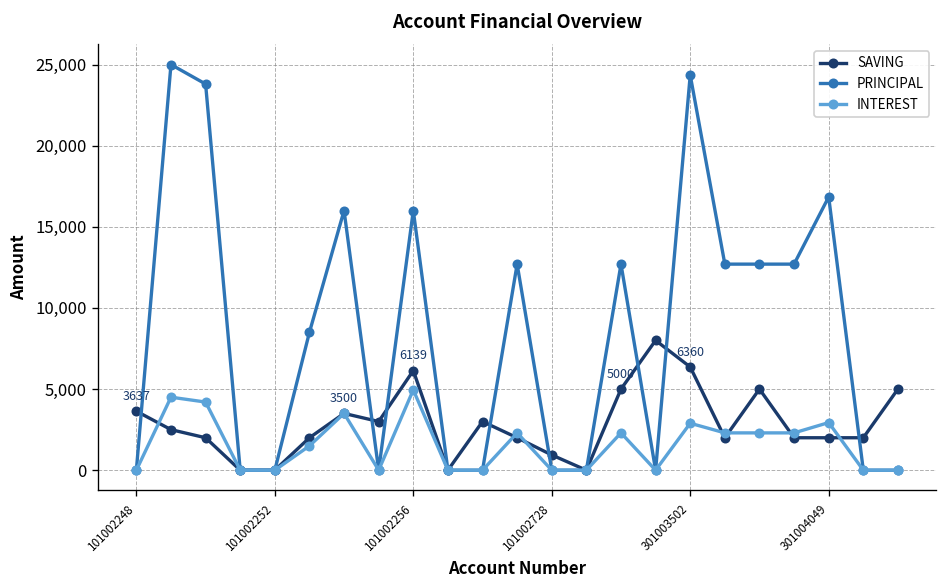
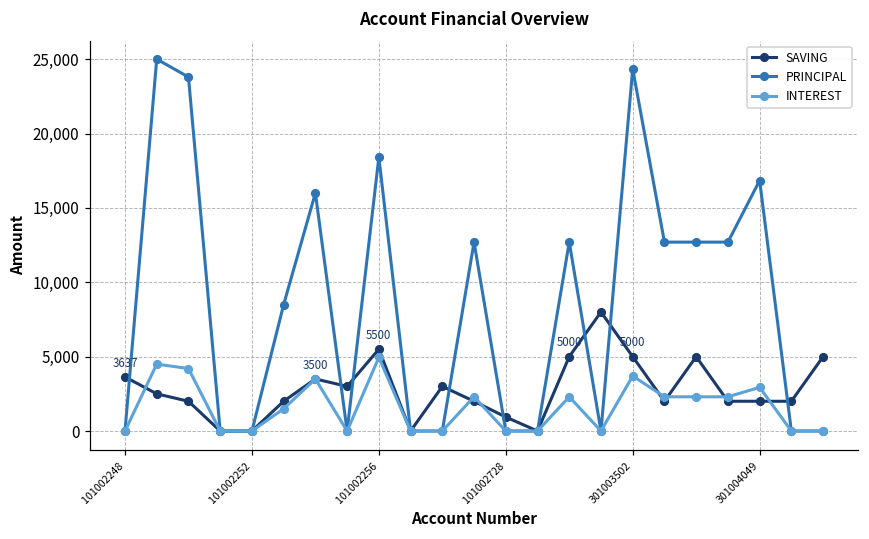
  {
    "SAVING": {
      "101002248": "3637",
-     "101002256": "6139",
-     "301003502": "6360"
+     "101002256": "5500",
+     "301003502": "5000"
    },
    "PRINCIPAL": {
-     "101002256": "16,000",
+     "101002256": "18,400",
      "301003502": "24,400",
      "301004049": "16,800"
    },
    "INTEREST": {
      "101002256": "5,000",
-     "301003502": "2,900",
+     "301003502": "3,700",
      "301004049": "2,900"
    }
  }
